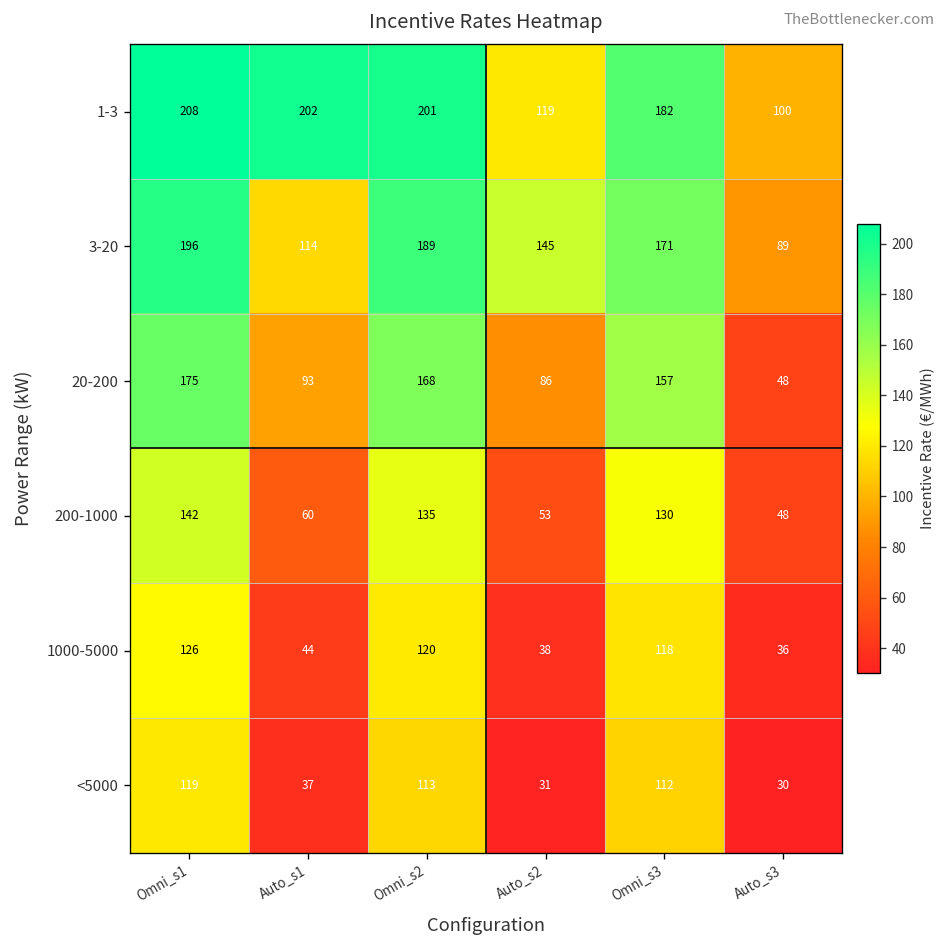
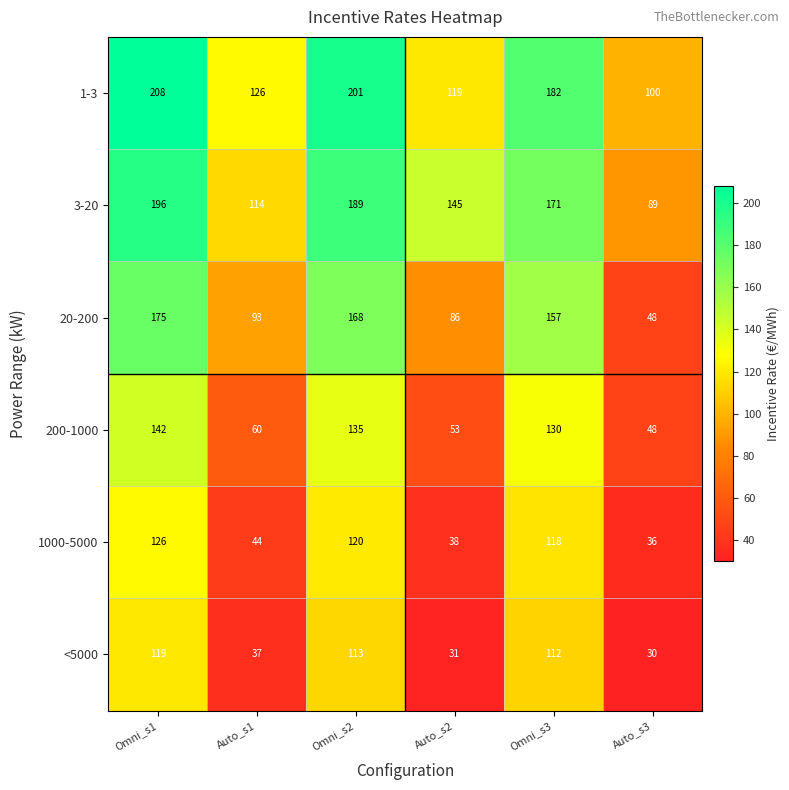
  {
    "1-3": {
      "Omni_s1": 208,
-     "Auto_s1": 202,
+     "Auto_s1": 126,
      "Omni_s2": 201,
      "Auto_s2": 119,
      "Omni_s3": 182,
      "Auto_s3": 100
    },
    "3-20": {
      "Omni_s1": 196,
      "Auto_s1": 114,
      "Omni_s2": 189,
      "Auto_s2": 145,
      "Omni_s3": 171,
      "Auto_s3": 89
    },
    "20-200": {
      "Omni_s1": 175,
      "Auto_s1": 93,
      "Omni_s2": 168,
      "Auto_s2": 86,
      "Omni_s3": 157,
      "Auto_s3": 48
    },
    "200-1000": {
      "Omni_s1": 142,
      "Auto_s1": 60,
      "Omni_s2": 135,
      "Auto_s2": 53,
      "Omni_s3": 130,
      "Auto_s3": 48
    },
    "1000-5000": {
      "Omni_s1": 126,
      "Auto_s1": 44,
      "Omni_s2": 120,
      "Auto_s2": 38,
      "Omni_s3": 118,
      "Auto_s3": 36
    },
    "<5000": {
      "Omni_s1": 119,
      "Auto_s1": 37,
      "Omni_s2": 113,
      "Auto_s2": 31,
      "Omni_s3": 112,
      "Auto_s3": 30
    }
  }
